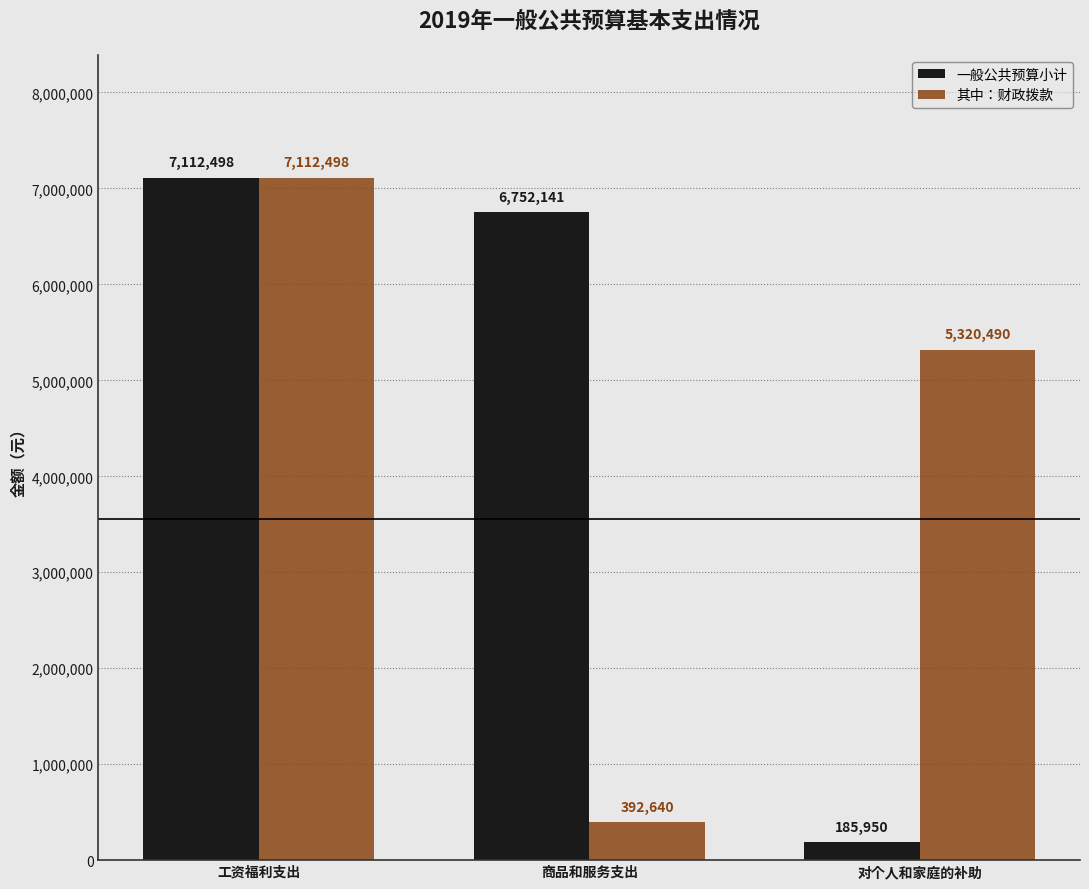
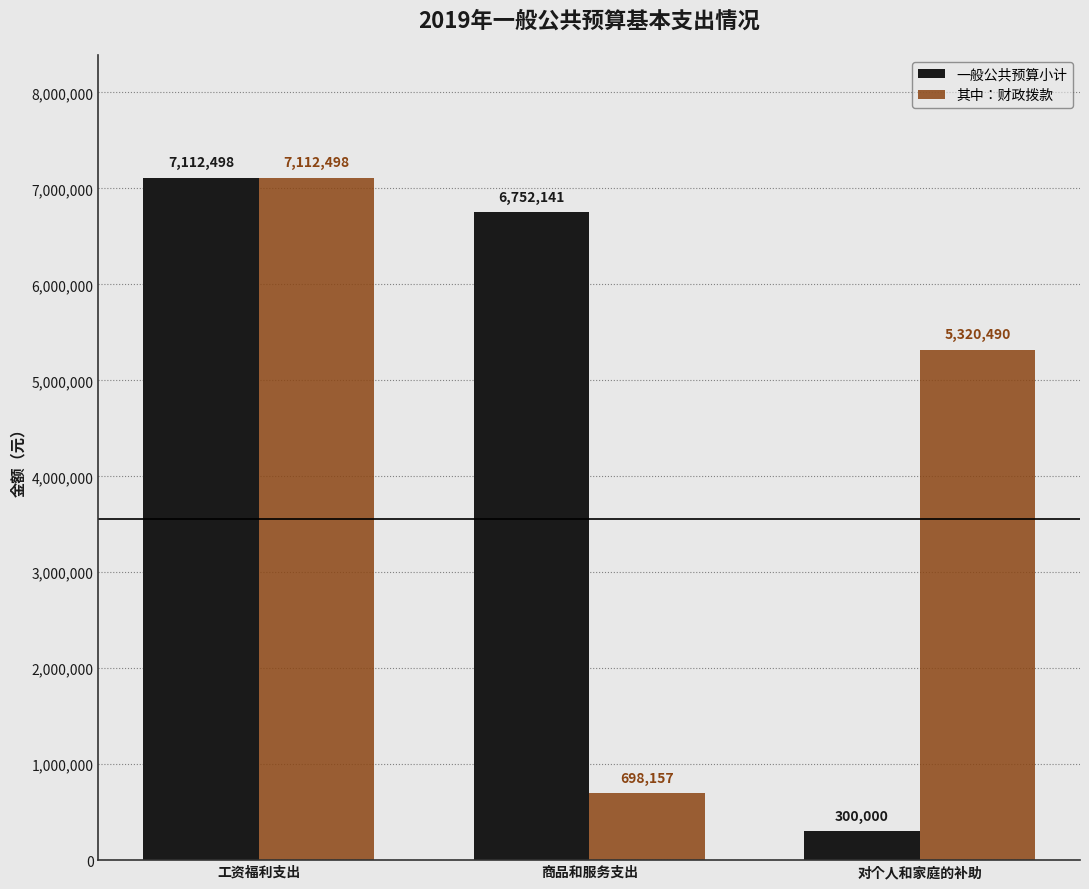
  {
    "一般公共预算小计": {
      "工资福利支出": "7,112,498",
      "商品和服务支出": "6,752,141",
-     "对个人和家庭的补助": "185,950"
+     "对个人和家庭的补助": "300,000"
    },
    "其中：财政拨款": {
      "工资福利支出": "7,112,498",
-     "商品和服务支出": "392,640",
+     "商品和服务支出": "698,157",
      "对个人和家庭的补助": "5,320,490"
    }
  }
